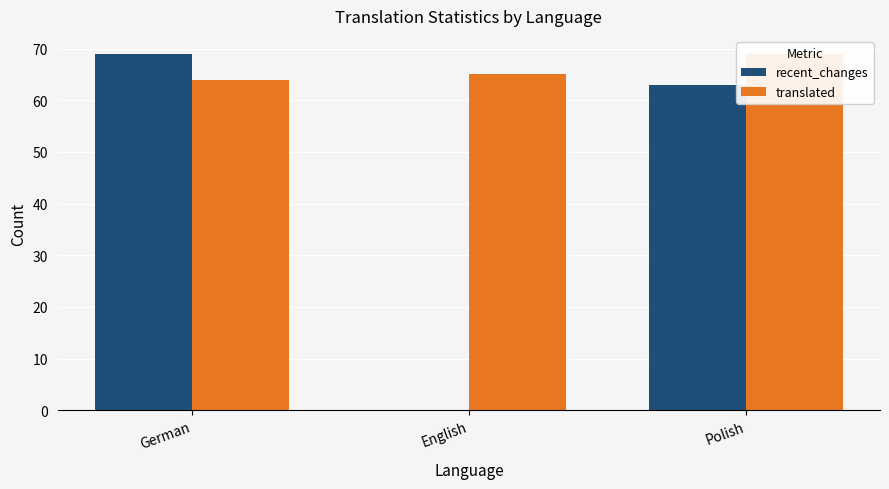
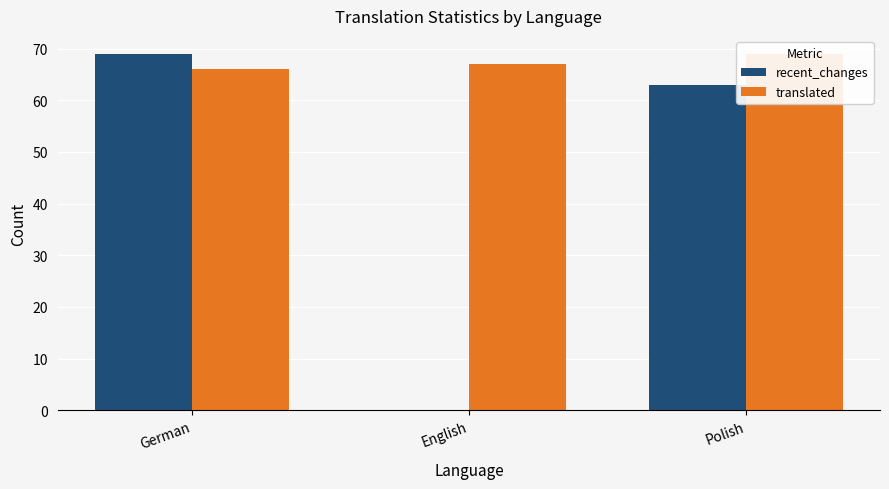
  {
    "recent_changes": {
      "German": 69,
      "English": 0,
      "Polish": 63
    },
    "translated": {
-     "German": 64,
-     "English": 65
+     "German": 66,
+     "English": 67
    }
  }
